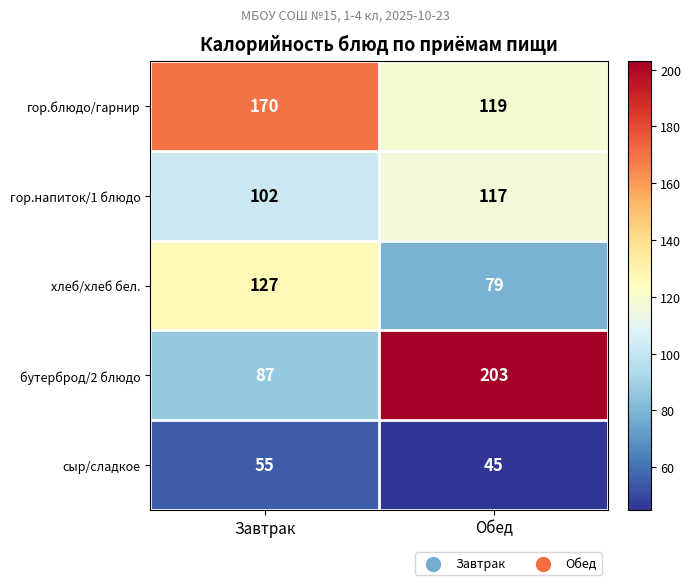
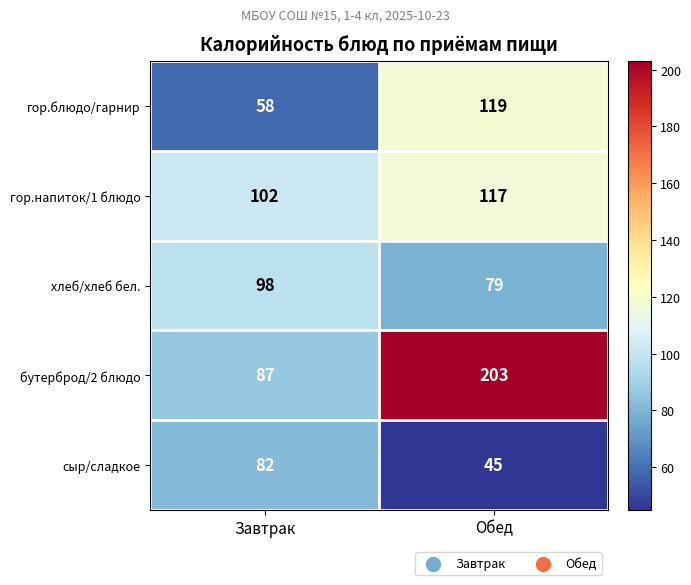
  {
    "гор.блюдо/гарнир": {
-     "Завтрак": 170,
+     "Завтрак": 58,
      "Обед": 119
    },
    "гор.напиток/1 блюдо": {
      "Завтрак": 102,
      "Обед": 117
    },
    "хлеб/хлеб бел.": {
-     "Завтрак": 127,
+     "Завтрак": 98,
      "Обед": 79
    },
    "бутерброд/2 блюдо": {
      "Завтрак": 87,
      "Обед": 203
    },
    "сыр/сладкое": {
-     "Завтрак": 55,
+     "Завтрак": 82,
      "Обед": 45
    }
  }
